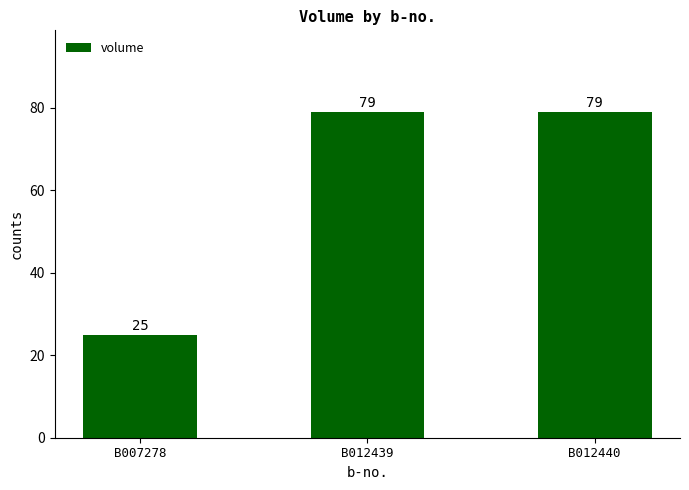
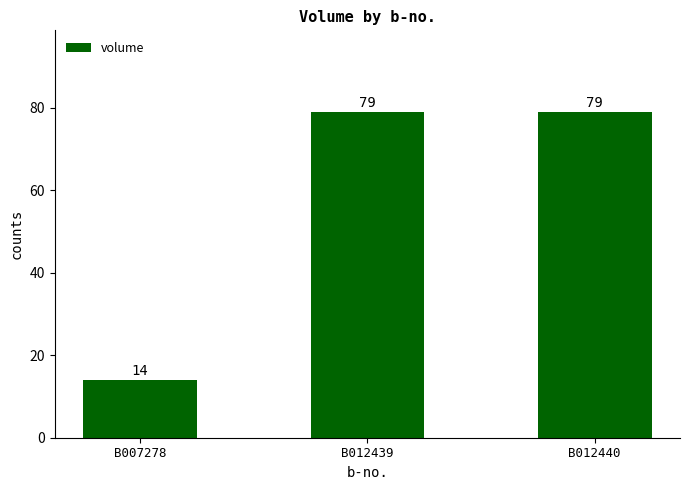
  {
-   "B007278": 25,
+   "B007278": 14,
    "B012439": 79,
    "B012440": 79
  }
